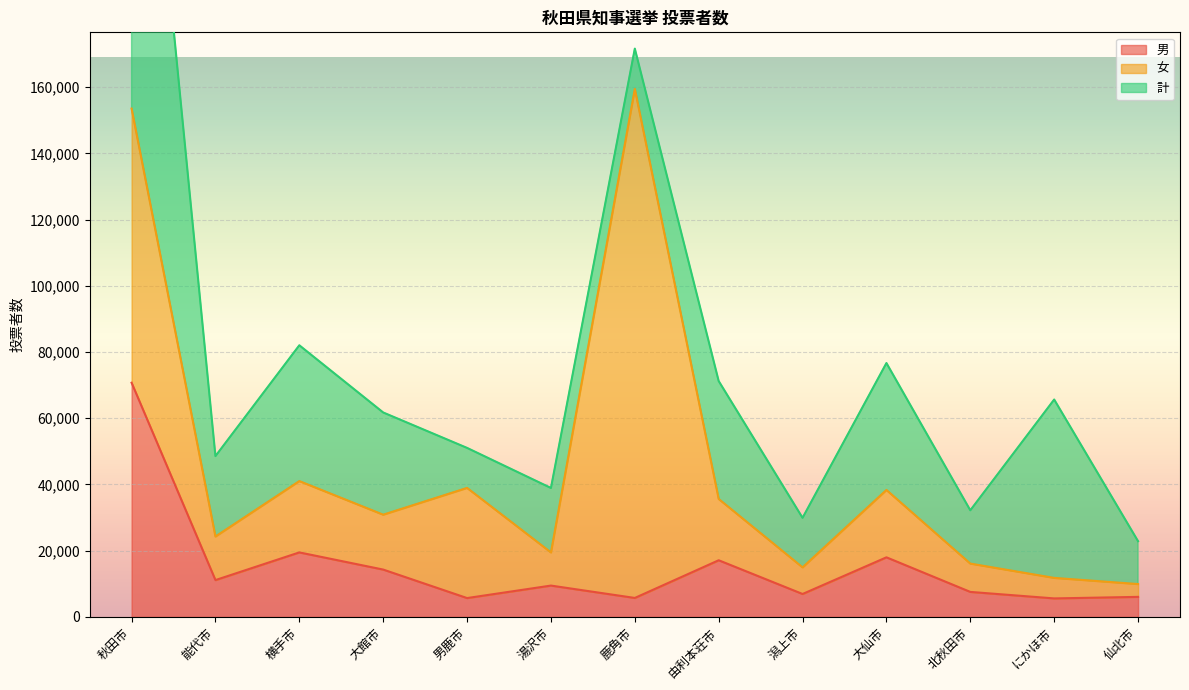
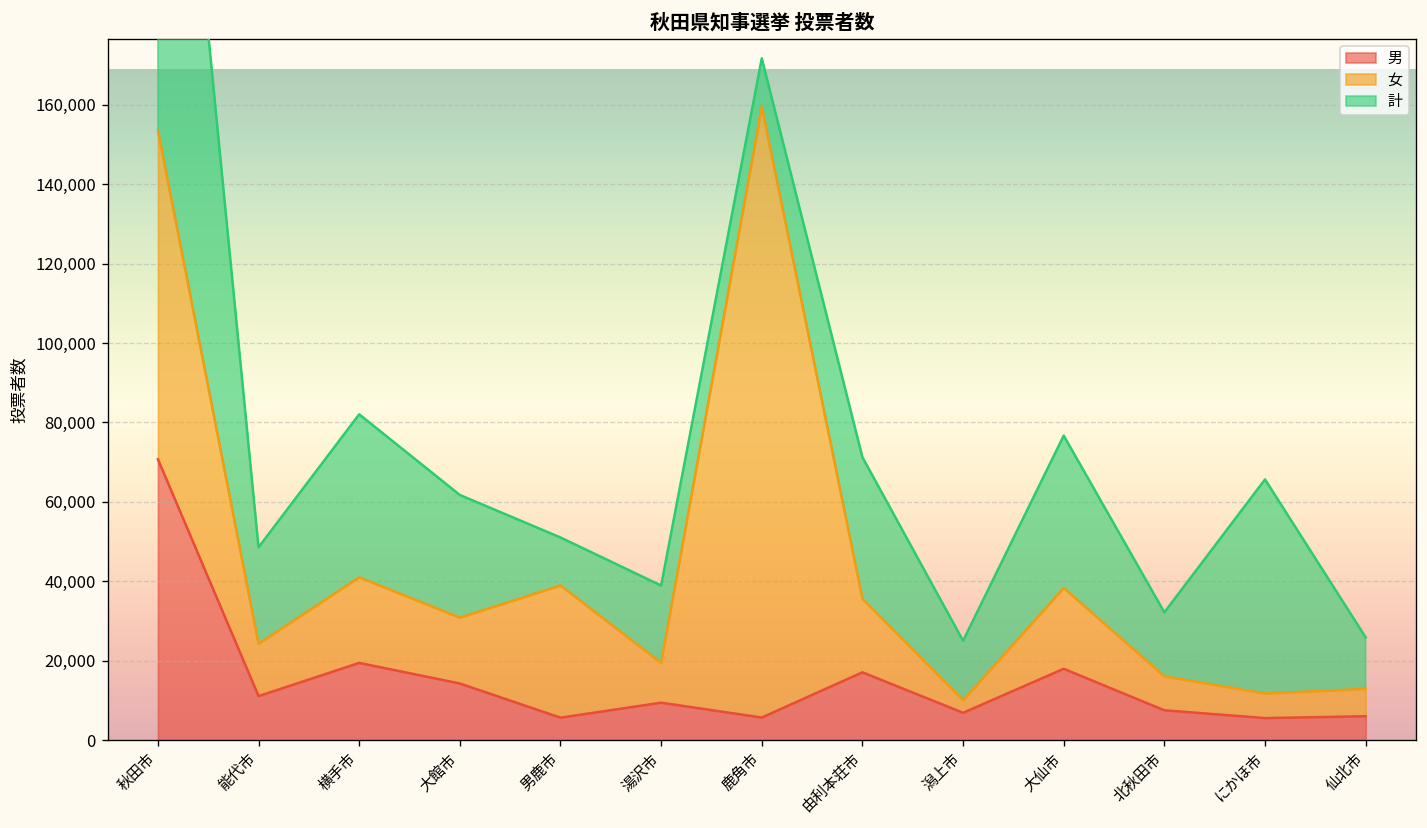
  {
    "男": {
      "秋田市": "71,000",
      "能代市": "11,000",
      "横手市": "19,000",
      "大館市": "14,000",
      "男鹿市": "6,000",
      "湯沢市": "9,000",
      "鹿角市": "6,000",
      "由利本荘市": "17,000",
      "潟上市": "7,000",
      "大仙市": "18,000",
      "北秋田市": "8,000",
      "にかほ市": "6,000",
      "仙北市": "6,000"
    },
    "女": {
      "秋田市": "83,000",
      "能代市": "13,000",
      "横手市": "22,000",
      "大館市": "17,000",
      "男鹿市": "33,000",
      "湯沢市": "10,000",
      "鹿角市": "154,000",
      "由利本荘市": "19,000",
-     "潟上市": "8,000",
+     "潟上市": "3,000",
      "大仙市": "20,000",
      "北秋田市": "9,000",
      "にかほ市": "6,000",
-     "仙北市": "4,000"
+     "仙北市": "7,000"
    },
    "計": {
      "能代市": "24,000",
      "横手市": "41,000",
      "大館市": "31,000",
      "男鹿市": "12,000",
      "湯沢市": "19,000",
      "鹿角市": "12,000",
      "由利本荘市": "36,000",
      "潟上市": "15,000",
      "大仙市": "38,000",
      "北秋田市": "16,000",
      "にかほ市": "54,000",
      "仙北市": "13,000"
    }
  }
